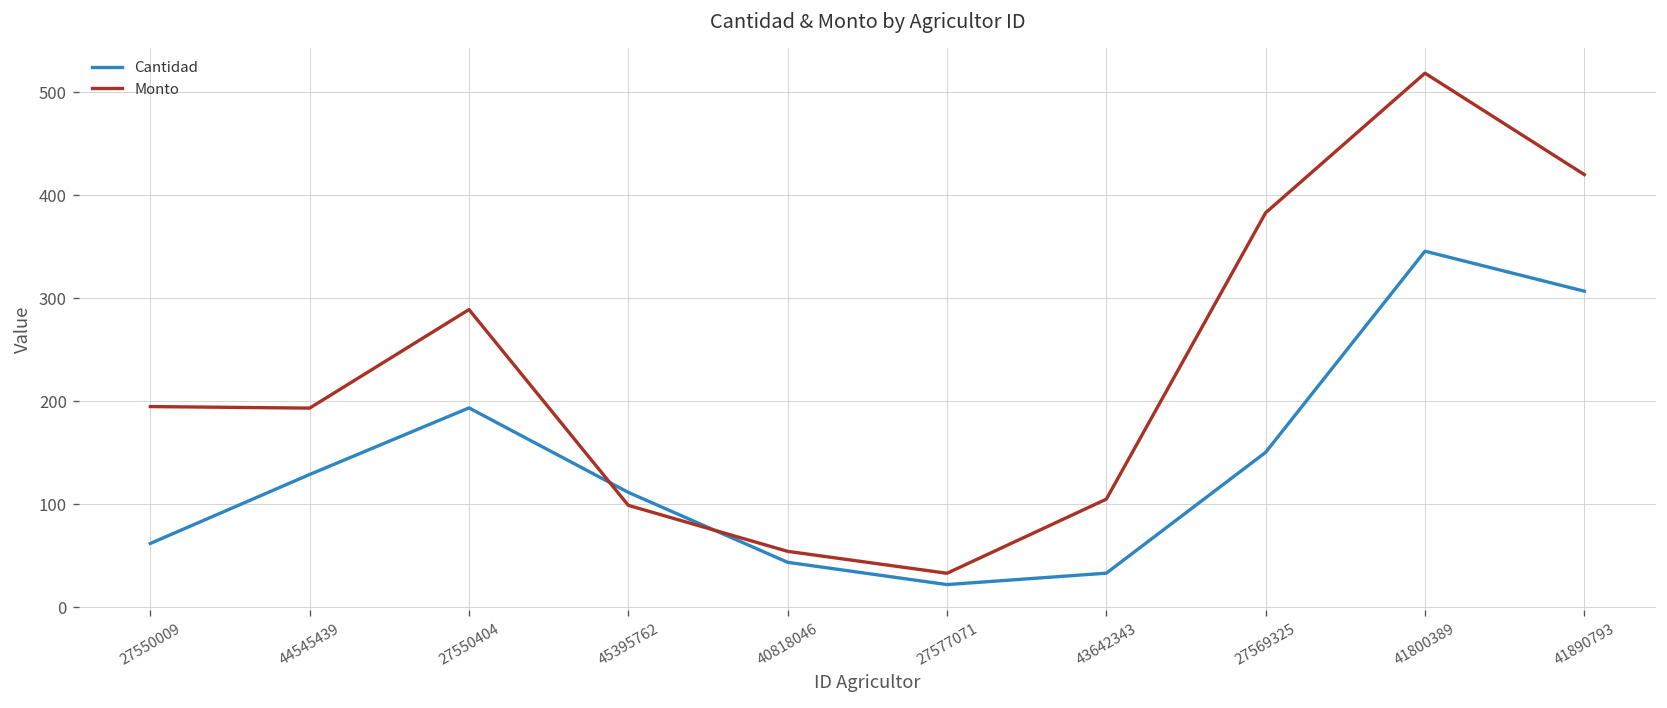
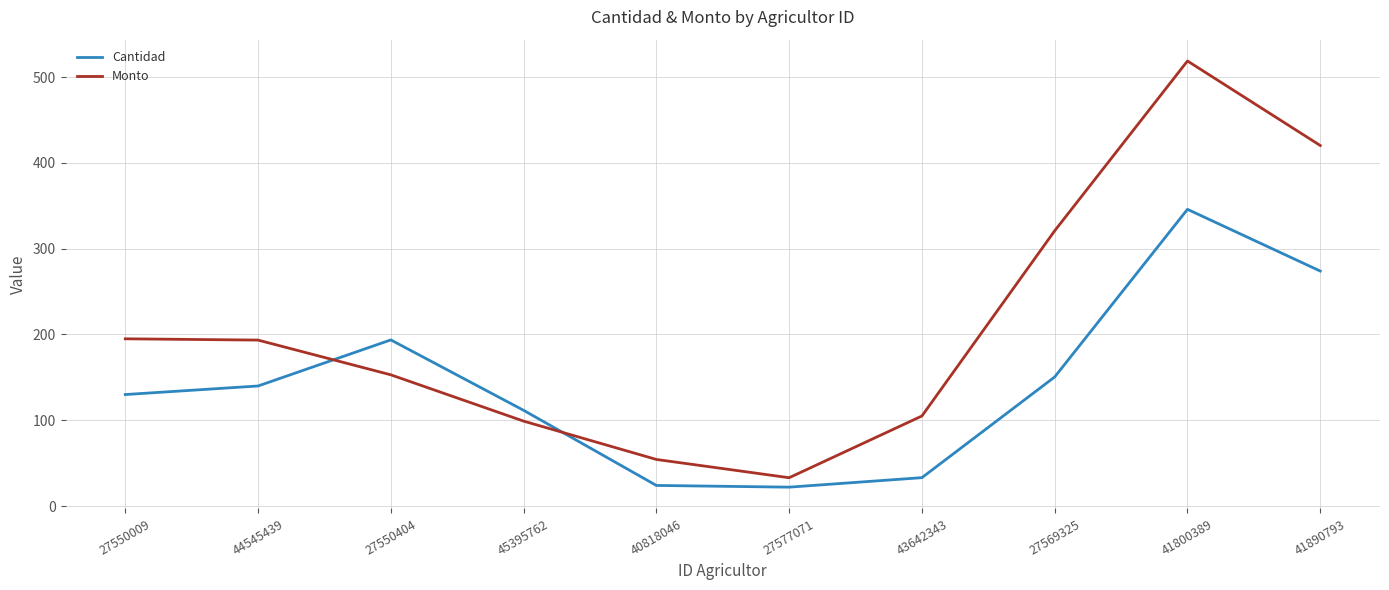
  {
    "Cantidad": {
-     "27550009": 60,
-     "44545439": 130,
+     "27550009": 130,
+     "44545439": 140,
      "27550404": 190,
      "45395762": 110,
-     "40818046": 40,
+     "40818046": 20,
      "27577071": 20,
      "43642343": 30,
      "27569325": 150,
      "41800389": 350,
-     "41890793": 310
+     "41890793": 270
    },
    "Monto": {
      "27550009": 190,
      "44545439": 190,
-     "27550404": 290,
+     "27550404": 150,
      "45395762": 100,
      "40818046": 50,
      "27577071": 30,
      "43642343": 100,
-     "27569325": 380,
+     "27569325": 320,
      "41800389": 520,
      "41890793": 420
    }
  }
